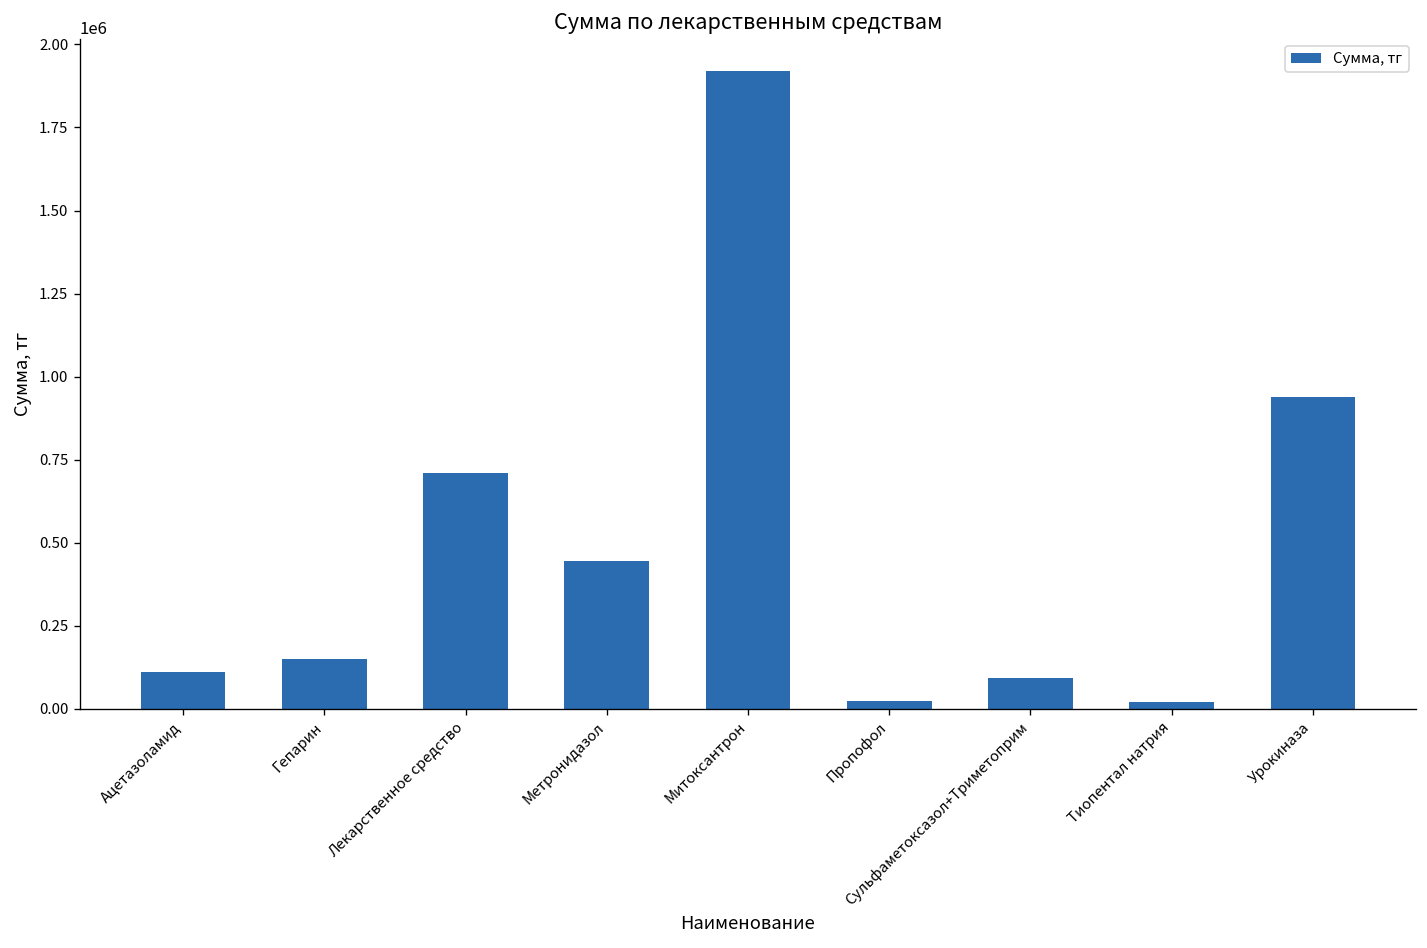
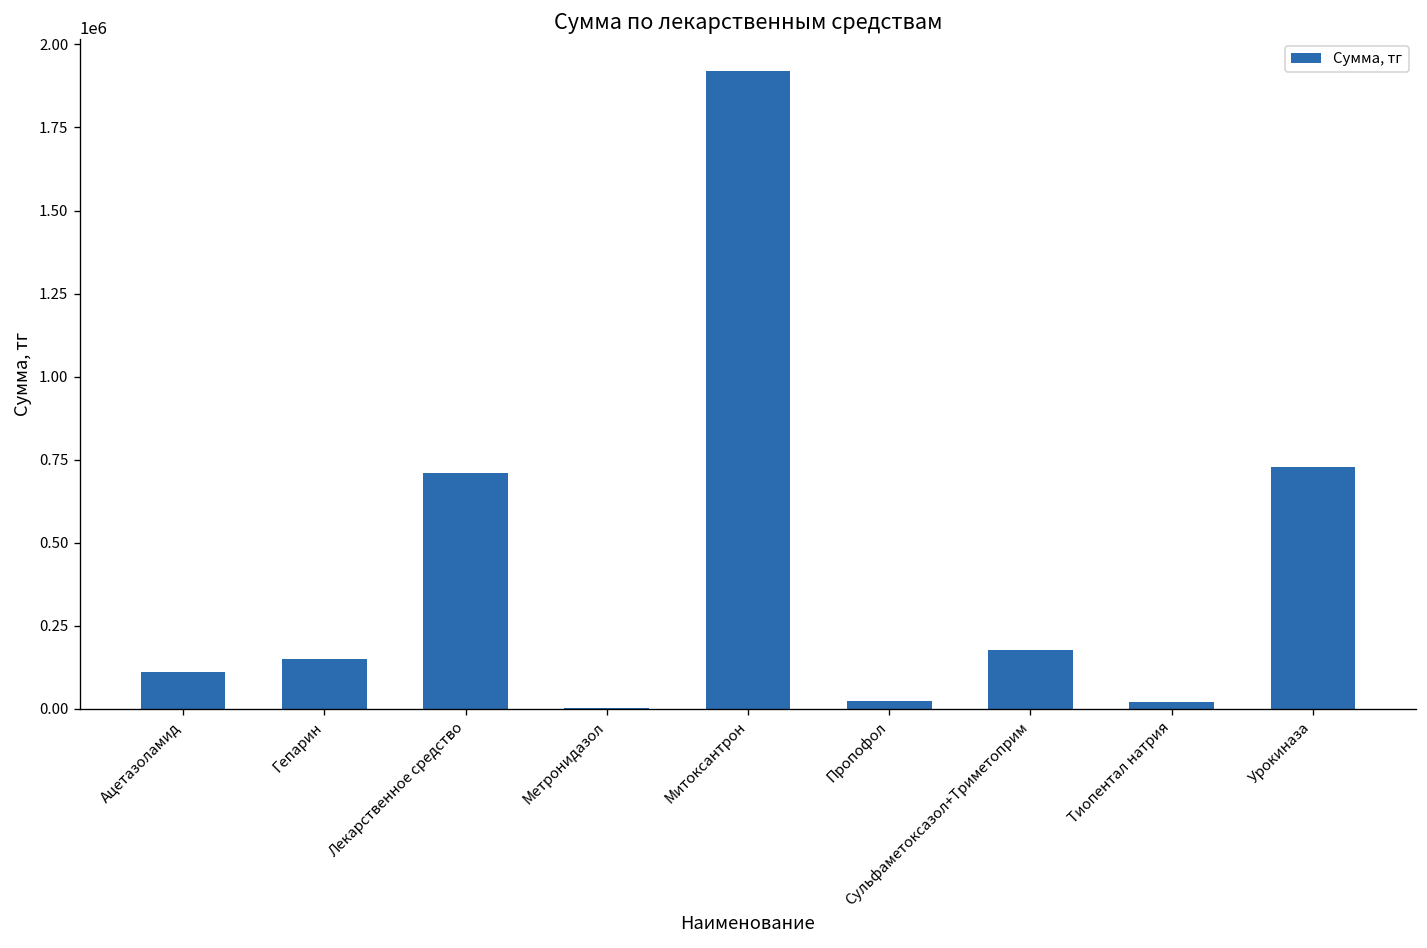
  {
    "Ацетазоламид": 110000,
    "Гепарин": 150000,
    "Лекарственное средство": 710000,
-   "Метронидазол": 450000,
+   "Метронидазол": 0,
    "Митоксантрон": 1920000,
    "Пропофол": 20000,
-   "Сульфаметоксазол+Триметоприм": 90000,
+   "Сульфаметоксазол+Триметоприм": 180000,
    "Тиопентал натрия": 20000,
-   "Урокиназа": 940000
+   "Урокиназа": 730000
  }
